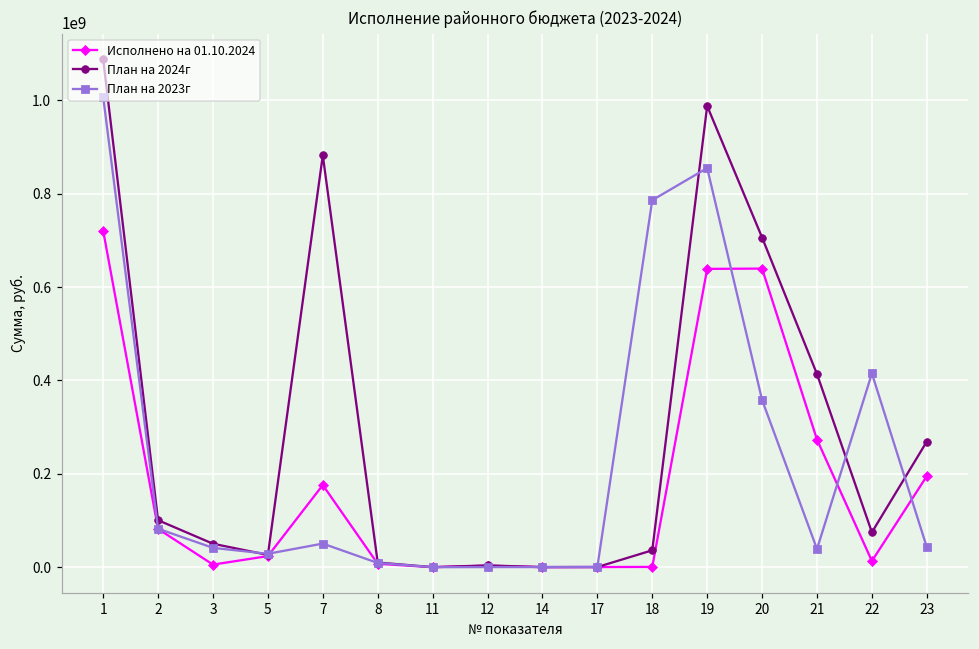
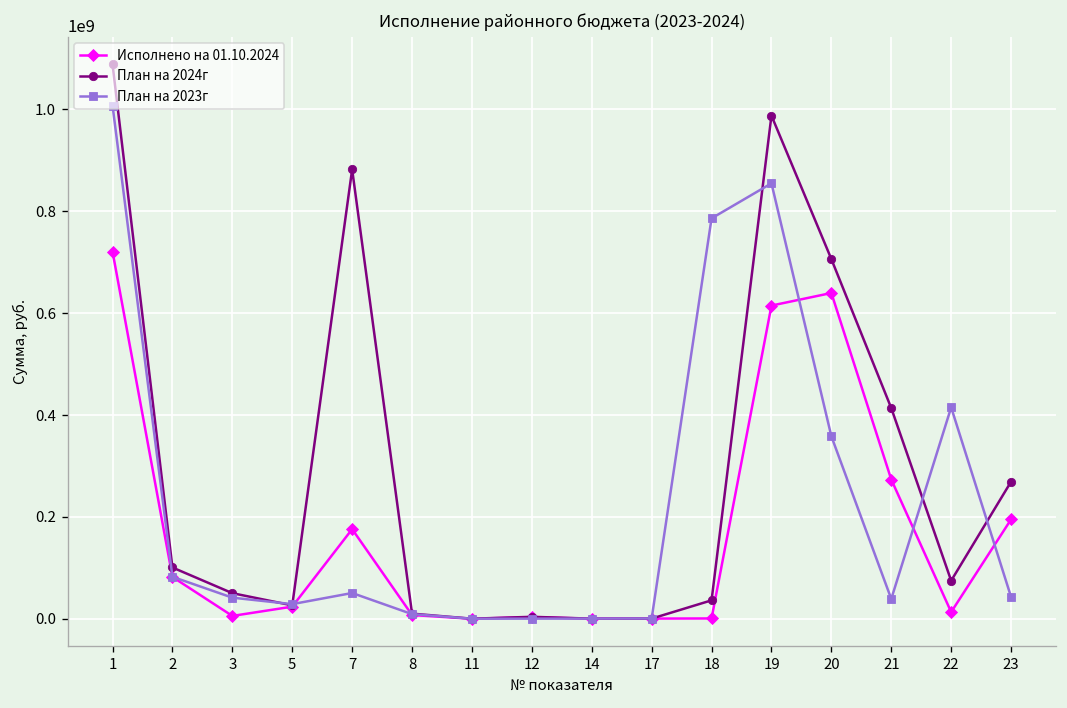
  {
    "Исполнено на 01.10.2024": {
      "1": 720000000,
      "3": 10000000,
      "7": 180000000,
      "18": 0,
-     "19": 640000000,
+     "19": 610000000,
      "20": 640000000,
      "21": 270000000,
      "22": 10000000,
      "23": 200000000
    },
    "План на 2024г": {
      "2": 100000000,
      "3": 50000000,
      "7": 880000000,
      "18": 40000000,
      "19": 990000000,
      "20": 710000000,
      "21": 410000000,
      "22": 70000000,
      "23": 270000000
    },
    "План на 2023г": {
      "1": 1010000000,
      "3": 40000000,
      "7": 50000000,
      "18": 790000000,
      "19": 850000000,
      "20": 360000000,
      "21": 40000000,
      "22": 410000000,
      "23": 40000000
    }
  }
